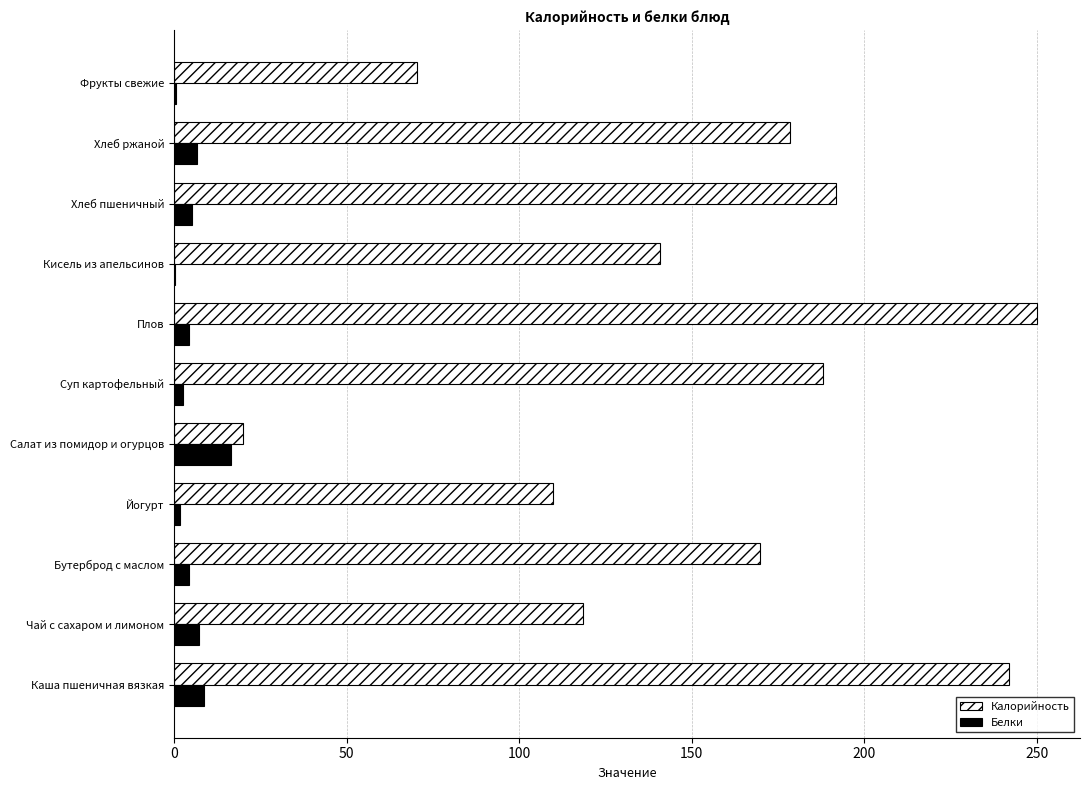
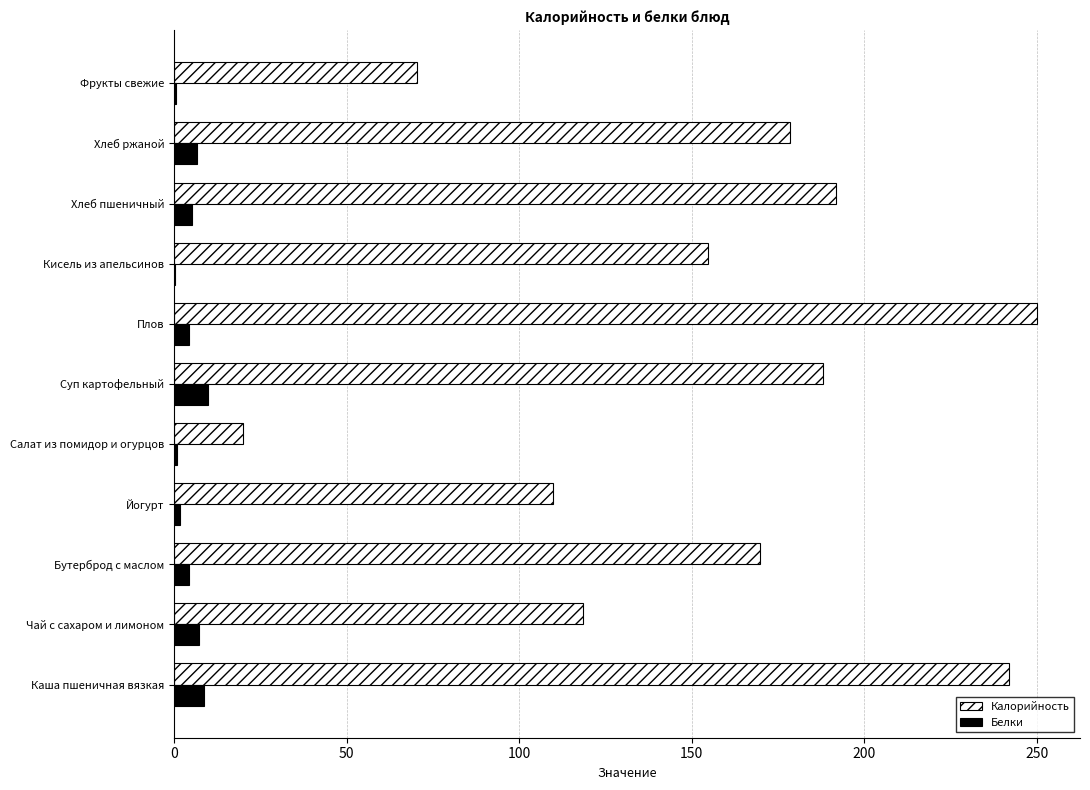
  {
    "Калорийность": {
      "Фрукты свежие": 70,
      "Хлеб ржаной": 178,
      "Хлеб пшеничный": 192,
-     "Кисель из апельсинов": 141,
+     "Кисель из апельсинов": 155,
      "Плов": 250,
      "Суп картофельный": 188,
      "Салат из помидор и огурцов": 20,
      "Йогурт": 110,
      "Бутерброд с маслом": 170,
      "Чай с сахаром и лимоном": 119,
      "Каша пшеничная вязкая": 242
    },
    "Белки": {
      "Хлеб ржаной": 7,
      "Хлеб пшеничный": 5,
      "Плов": 4,
-     "Суп картофельный": 3,
-     "Салат из помидор и огурцов": 16,
+     "Суп картофельный": 10,
+     "Салат из помидор и огурцов": 1,
      "Йогурт": 2,
      "Бутерброд с маслом": 4,
      "Чай с сахаром и лимоном": 7,
      "Каша пшеничная вязкая": 9
    }
  }
